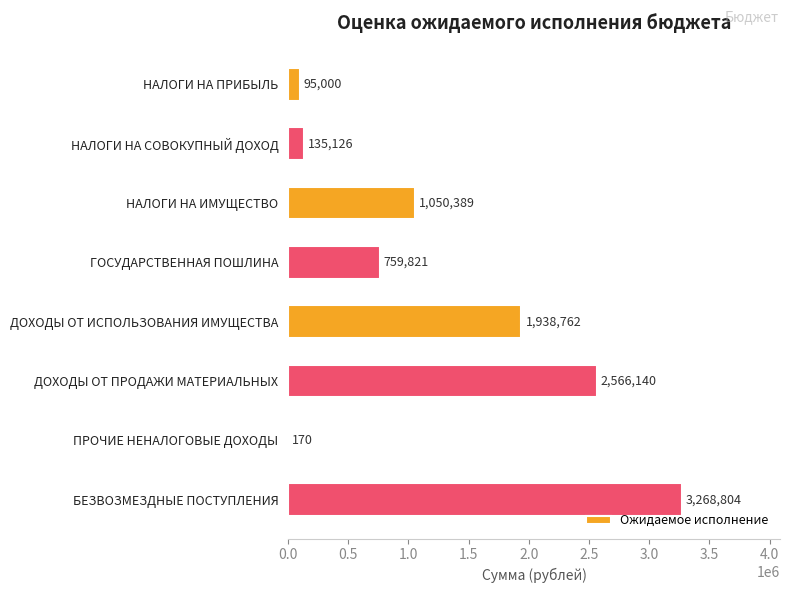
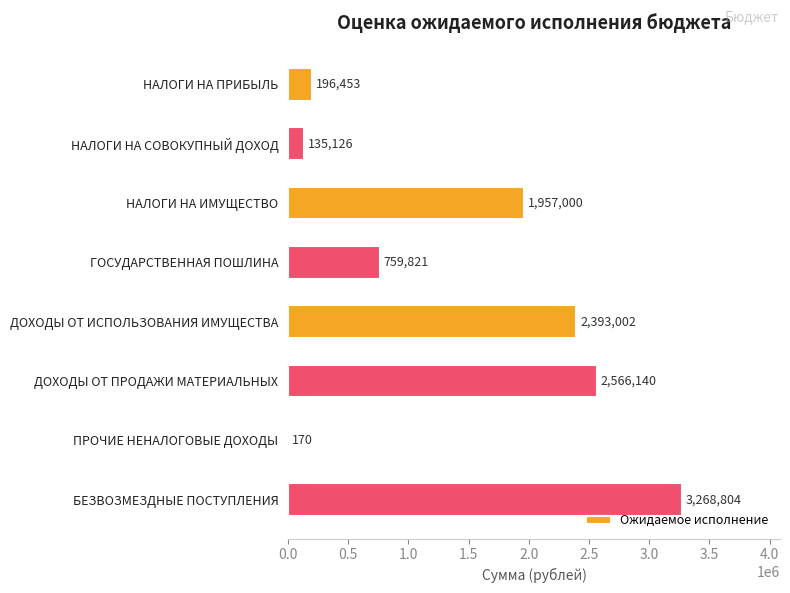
  {
-   "НАЛОГИ НА ПРИБЫЛЬ": "95,000",
+   "НАЛОГИ НА ПРИБЫЛЬ": "196,453",
    "НАЛОГИ НА СОВОКУПНЫЙ ДОХОД": "135,126",
-   "НАЛОГИ НА ИМУЩЕСТВО": "1,050,389",
+   "НАЛОГИ НА ИМУЩЕСТВО": "1,957,000",
    "ГОСУДАРСТВЕННАЯ ПОШЛИНА": "759,821",
-   "ДОХОДЫ ОТ ИСПОЛЬЗОВАНИЯ ИМУЩЕСТВА": "1,938,762",
+   "ДОХОДЫ ОТ ИСПОЛЬЗОВАНИЯ ИМУЩЕСТВА": "2,393,002",
    "ДОХОДЫ ОТ ПРОДАЖИ МАТЕРИАЛЬНЫХ": "2,566,140",
    "ПРОЧИЕ НЕНАЛОГОВЫЕ ДОХОДЫ": "170",
    "БЕЗВОЗМЕЗДНЫЕ ПОСТУПЛЕНИЯ": "3,268,804"
  }
